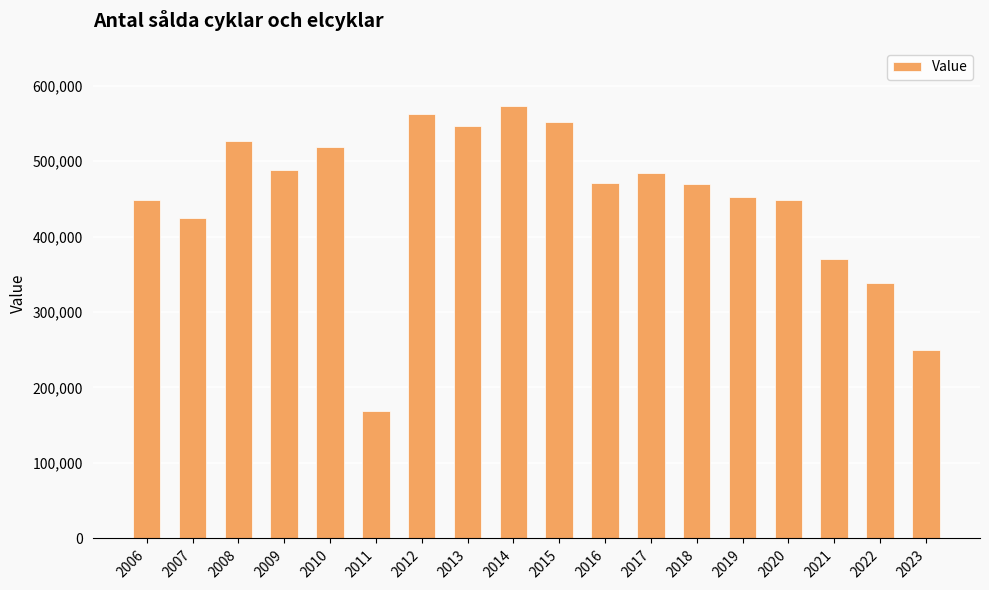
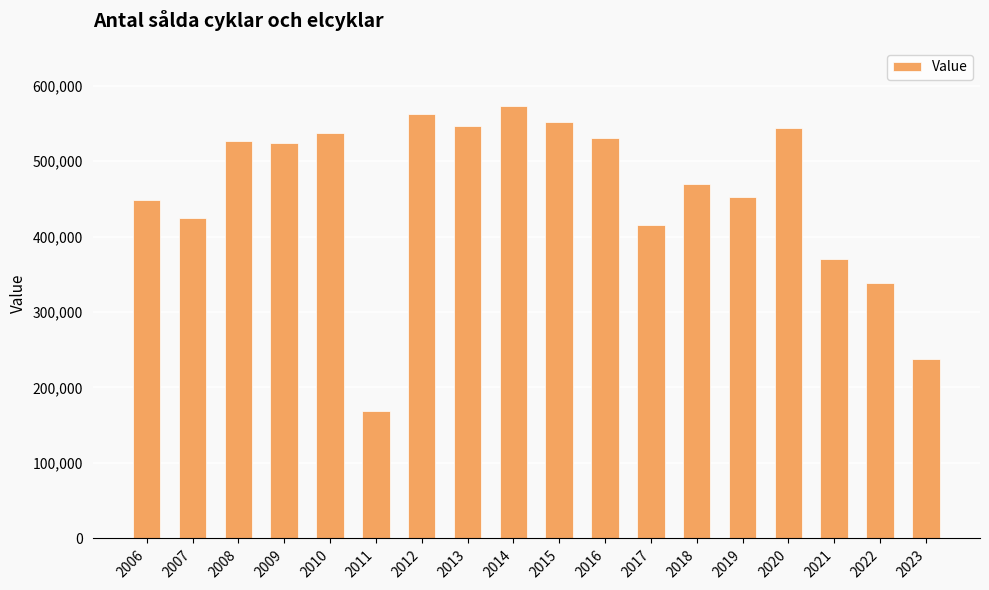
  {
    "2006": "450,000",
    "2007": "420,000",
    "2008": "530,000",
-   "2009": "490,000",
-   "2010": "520,000",
+   "2009": "520,000",
+   "2010": "540,000",
    "2011": "170,000",
    "2012": "560,000",
    "2013": "550,000",
    "2014": "570,000",
    "2015": "550,000",
-   "2016": "470,000",
-   "2017": "480,000",
+   "2016": "530,000",
+   "2017": "420,000",
    "2018": "470,000",
    "2019": "450,000",
-   "2020": "450,000",
+   "2020": "540,000",
    "2021": "370,000",
    "2022": "340,000",
-   "2023": "250,000"
+   "2023": "240,000"
  }
